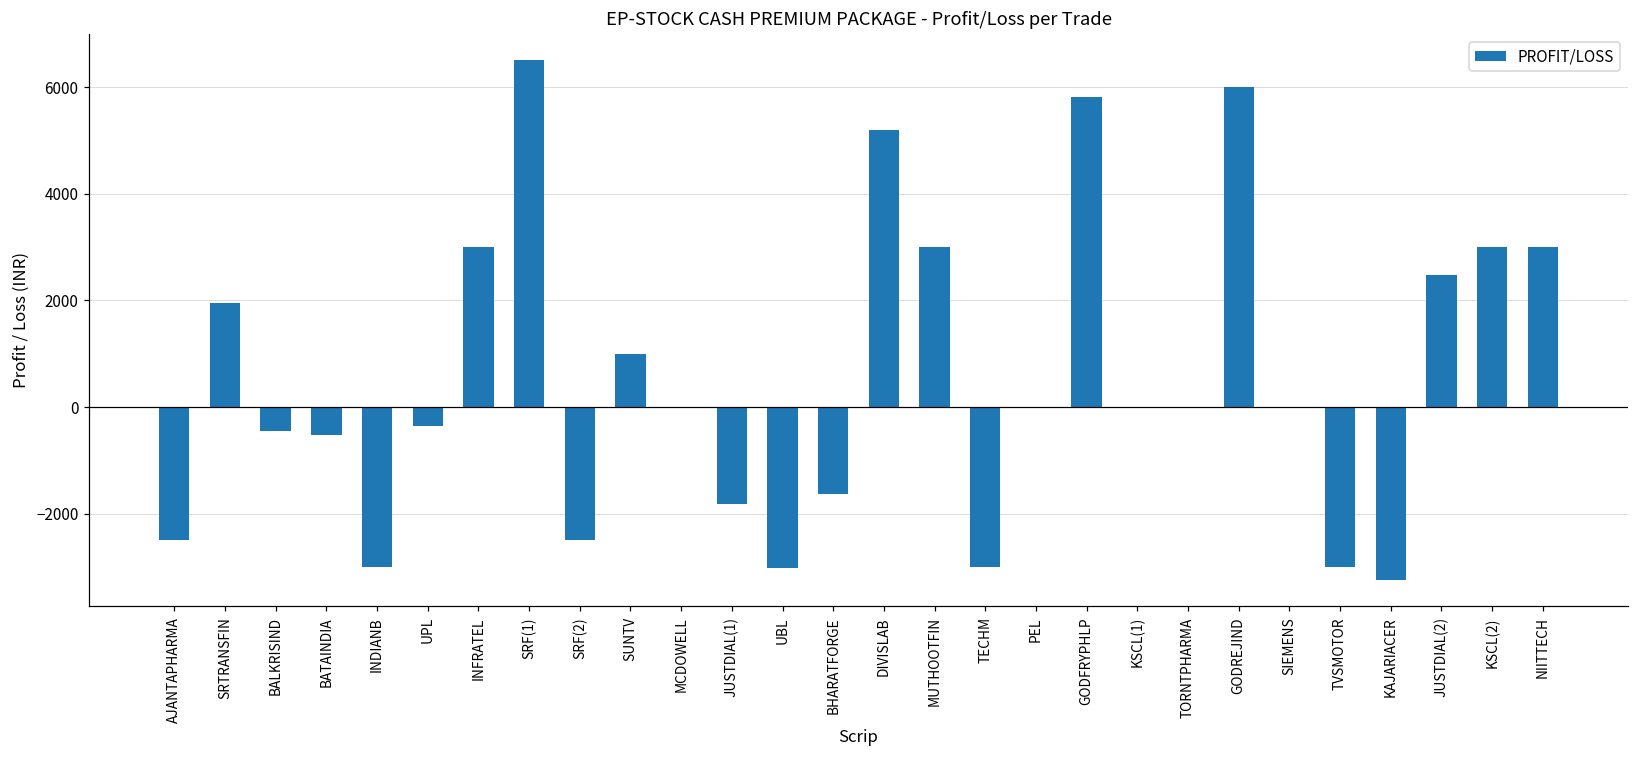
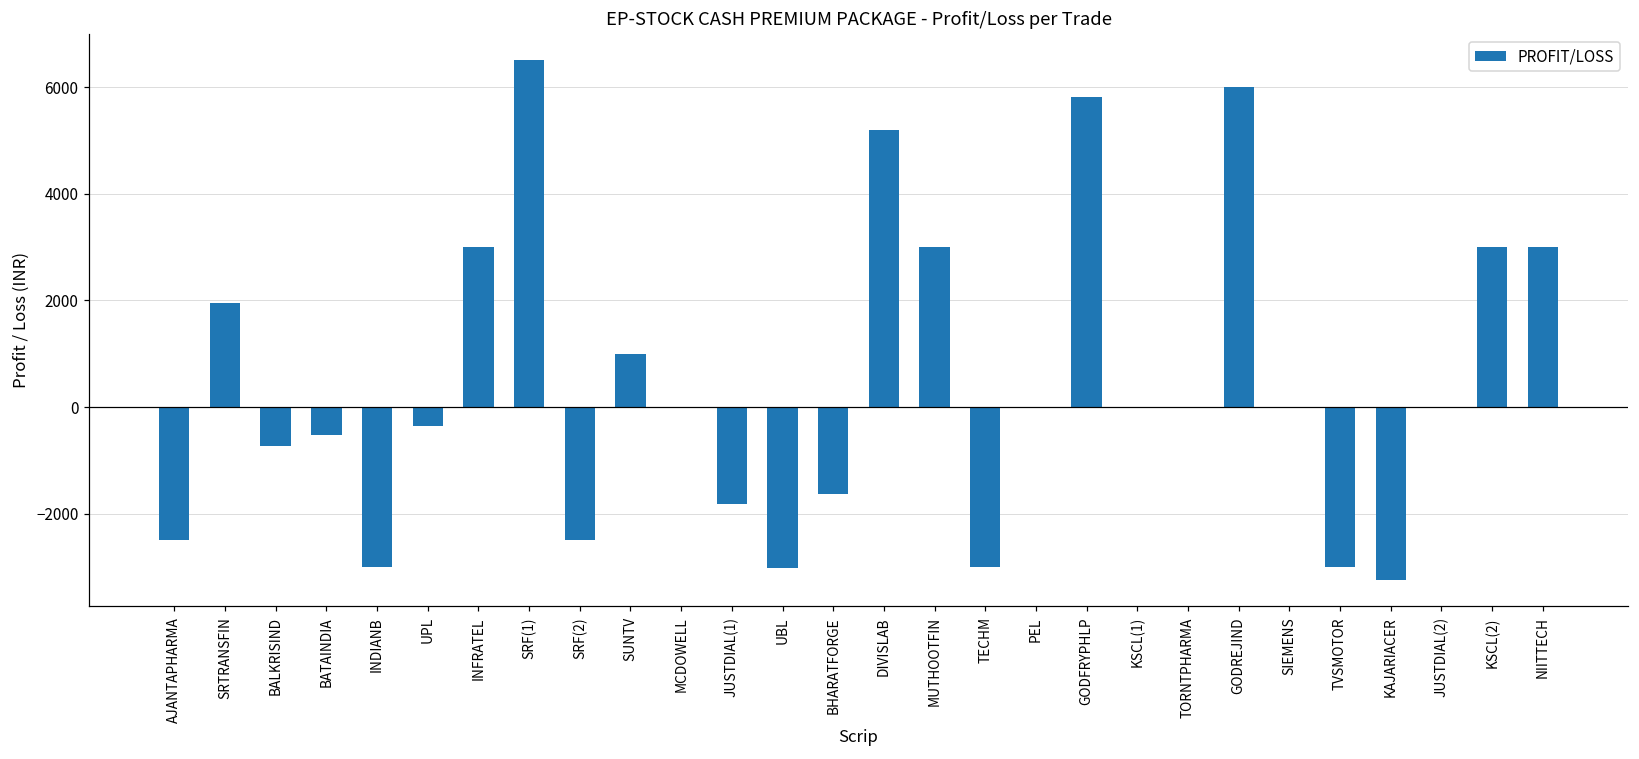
  {
    "AJANTAPHARMA": -2500,
    "SRTRANSFIN": 1900,
-   "BALKRISIND": -500,
+   "BALKRISIND": -700,
    "BATAINDIA": -500,
    "INDIANB": -3000,
    "UPL": -400,
    "INFRATEL": 3000,
    "SRF(1)": 6500,
    "SRF(2)": -2500,
    "SUNTV": 1000,
    "MCDOWELL": 0,
    "JUSTDIAL(1)": -1800,
    "UBL": -3000,
    "BHARATFORGE": -1600,
    "DIVISLAB": 5200,
    "MUTHOOTFIN": 3000,
    "TECHM": -3000,
    "PEL": 0,
    "GODFRYPHLP": 5800,
    "KSCL(1)": 0,
    "TORNTPHARMA": 0,
    "GODREJIND": 6000,
    "SIEMENS": 0,
    "TVSMOTOR": -3000,
    "KAJARIACER": -3300,
-   "JUSTDIAL(2)": 2500,
+   "JUSTDIAL(2)": 0,
    "KSCL(2)": 3000,
    "NIITTECH": 3000
  }
